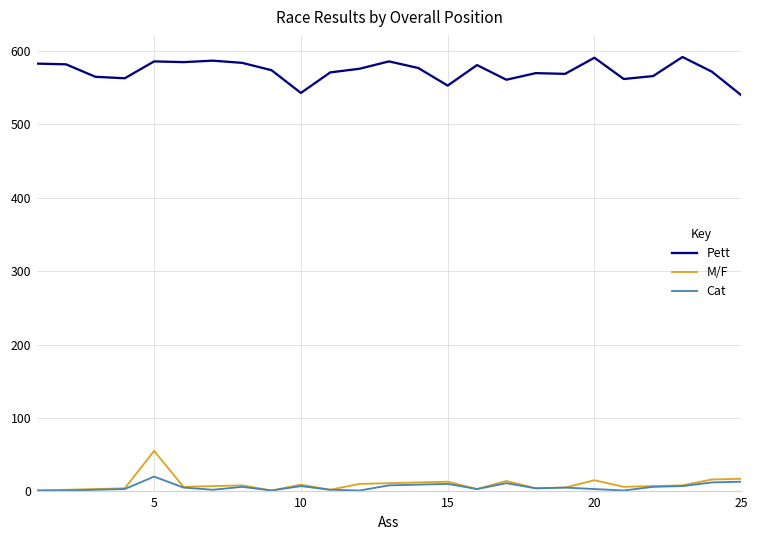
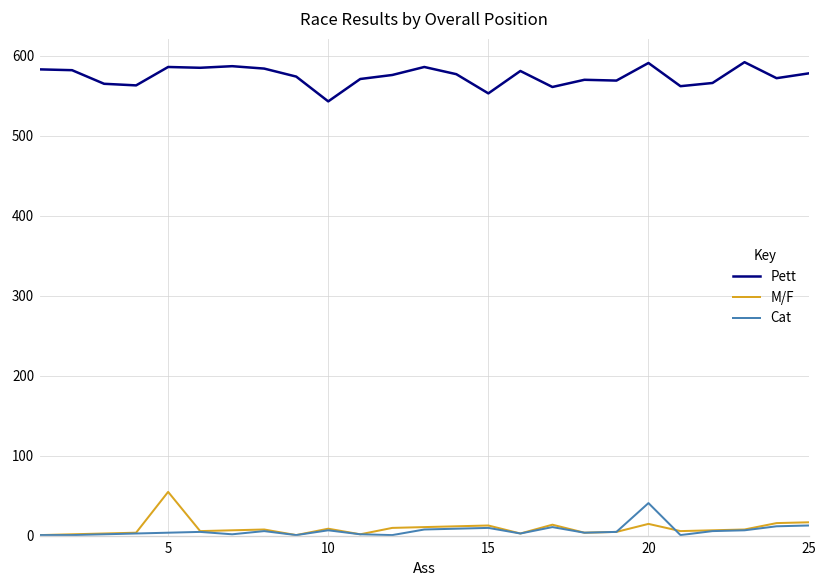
  {
    "Pett": {
      "5": 590,
      "10": 540,
      "15": 550,
      "20": 590,
-     "25": 540
+     "25": 580
    },
    "M/F": {
      "5": 60,
      "20": 20,
      "25": 20
    },
    "Cat": {
-     "5": 20,
-     "20": 0,
+     "5": 0,
+     "20": 40,
      "25": 10
    }
  }
